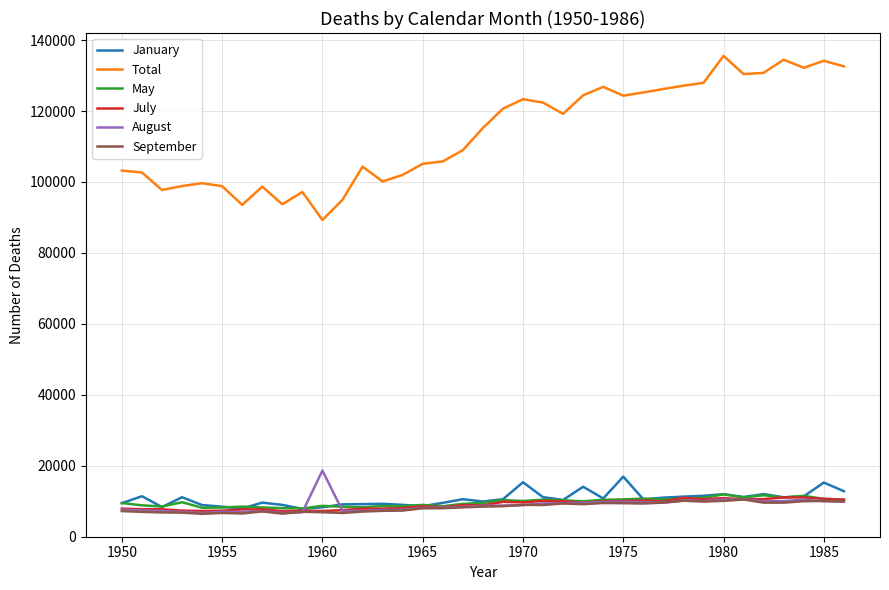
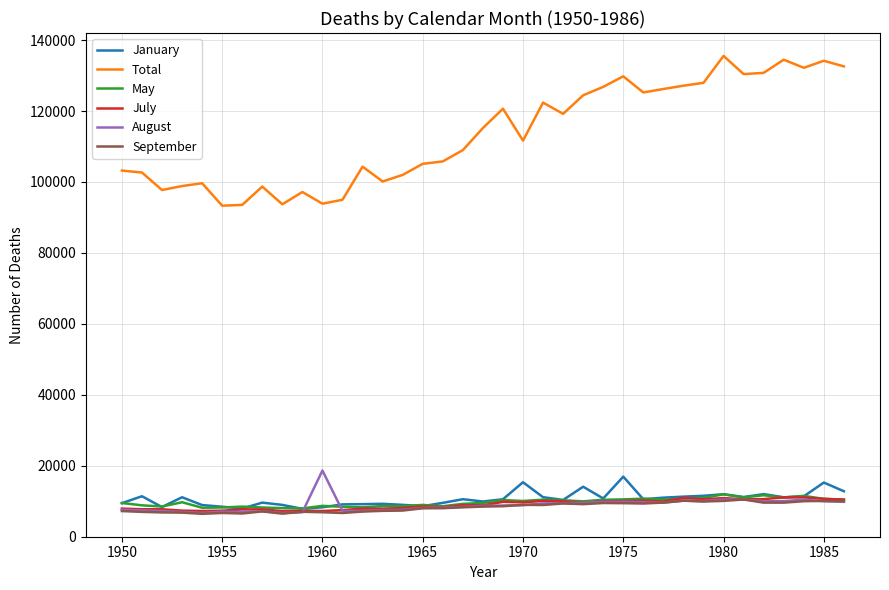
  {
    "January": {
      "1970": 15000,
      "1975": 17000,
      "1985": 15000
    },
    "Total": {
      "1950": 103000,
-     "1955": 99000,
-     "1960": 89000,
+     "1955": 93000,
+     "1960": 94000,
      "1965": 105000,
-     "1970": 123000,
-     "1975": 124000,
+     "1970": 112000,
+     "1975": 130000,
      "1980": 136000,
      "1985": 134000
    },
    "August": {
      "1960": 19000
    }
  }
